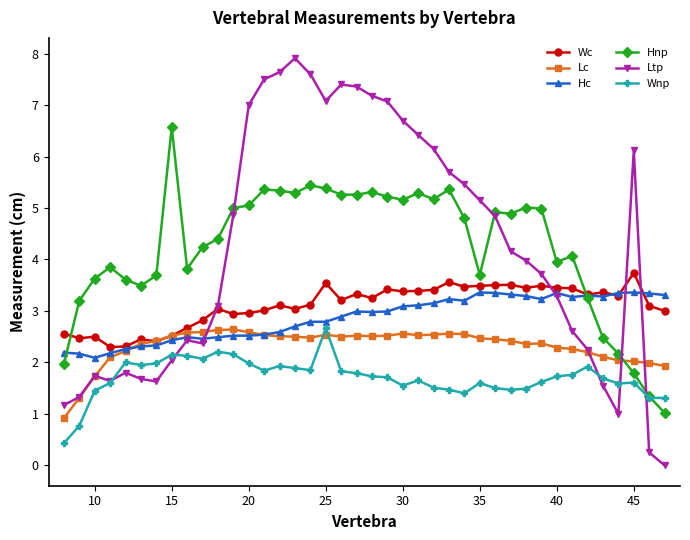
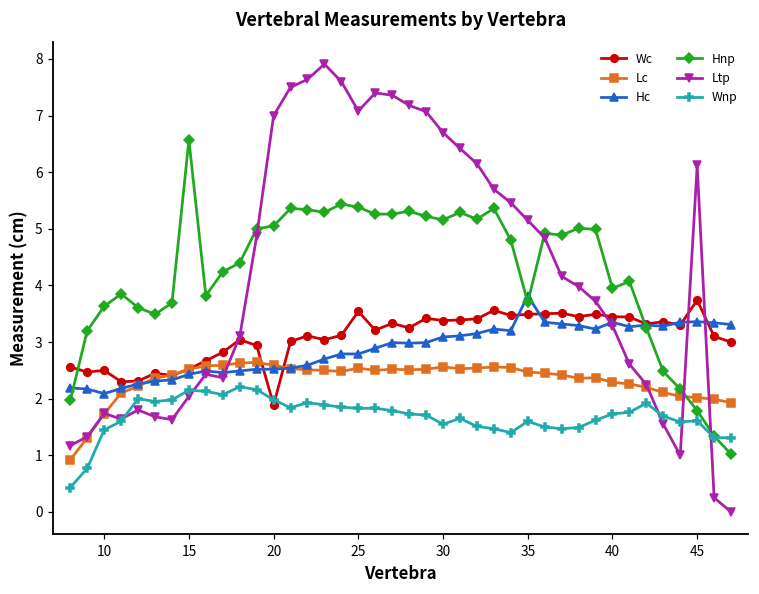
  {
    "Wc": {
      "10": 2.5,
-     "20": 3.0,
+     "20": 1.9,
      "25": 3.5,
      "30": 3.4,
      "35": 3.5,
      "40": 3.5,
      "45": 3.7
    },
    "Lc": {
      "20": 2.6,
      "25": 2.5,
      "30": 2.6,
      "35": 2.5,
      "40": 2.3,
      "45": 2.0
    },
    "Hc": {
      "10": 2.1,
      "15": 2.4,
      "20": 2.5,
      "25": 2.8,
      "30": 3.1,
-     "35": 3.4,
+     "35": 3.8,
      "40": 3.4,
      "45": 3.4
    },
    "Hnp": {
      "10": 3.6,
      "15": 6.6,
      "20": 5.1,
      "25": 5.4,
      "30": 5.2,
      "35": 3.7,
      "40": 4.0,
      "45": 1.8
    },
    "Ltp": {
      "15": 2.0,
      "20": 7.0,
      "25": 7.1,
      "30": 6.7,
      "35": 5.2,
      "40": 3.3,
      "45": 6.1
    },
    "Wnp": {
      "10": 1.5,
      "15": 2.2,
      "20": 2.0,
-     "25": 2.7,
+     "25": 1.8,
      "30": 1.6,
      "35": 1.6,
      "40": 1.7,
      "45": 1.6
    }
  }
